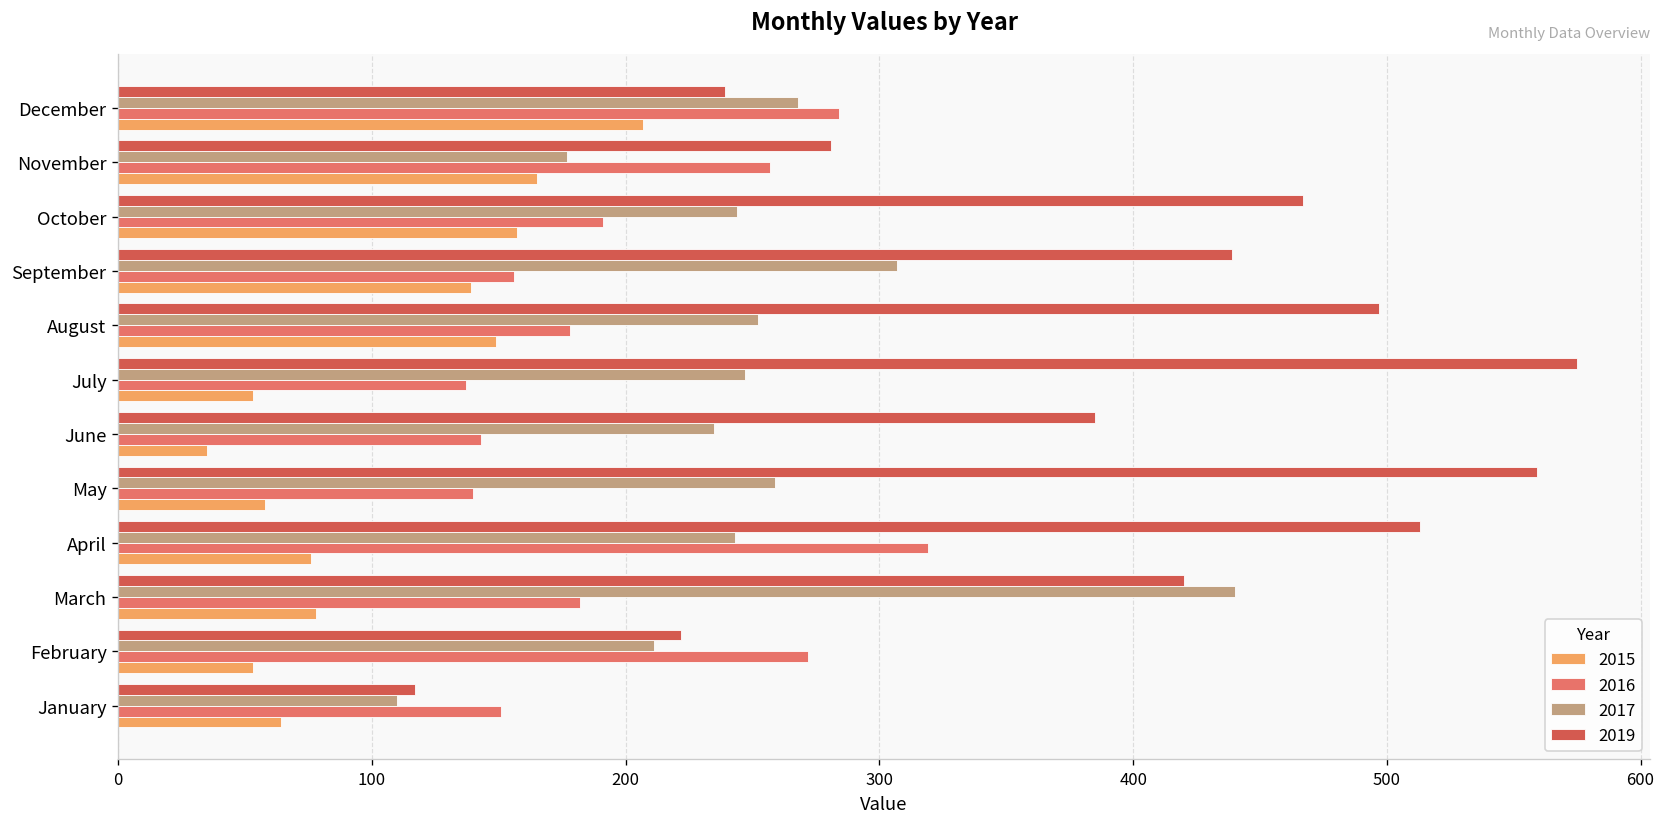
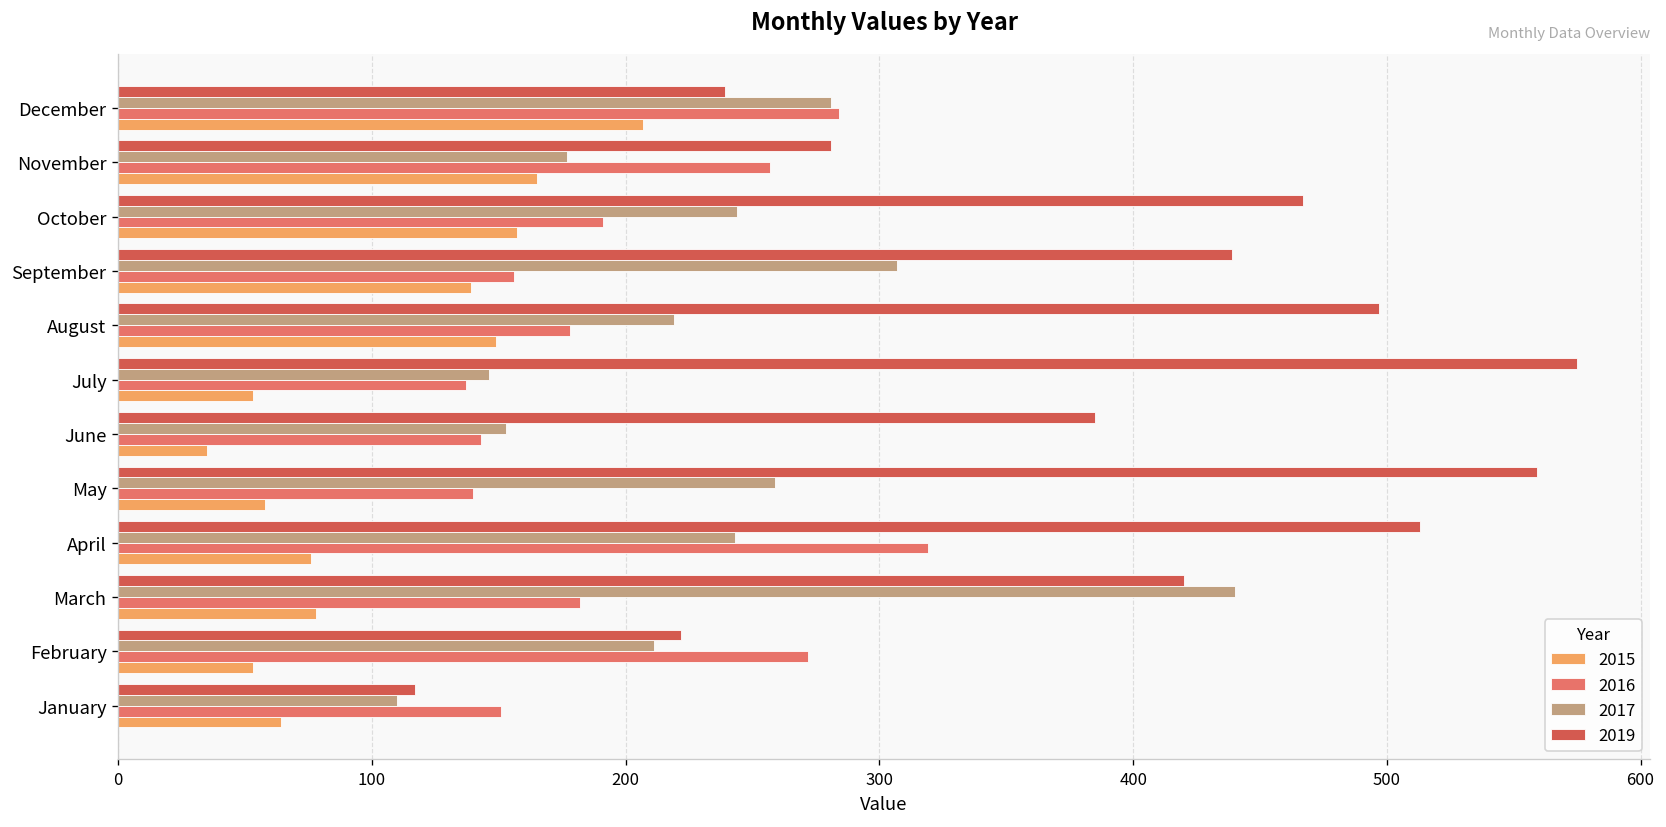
  {
    "2017": {
-     "December": 268,
+     "December": 281,
      "November": 177,
      "October": 244,
      "September": 307,
-     "August": 252,
-     "July": 247,
-     "June": 235,
+     "August": 219,
+     "July": 146,
+     "June": 153,
      "May": 259,
      "April": 243,
      "March": 440,
      "February": 211,
      "January": 110
    }
  }
